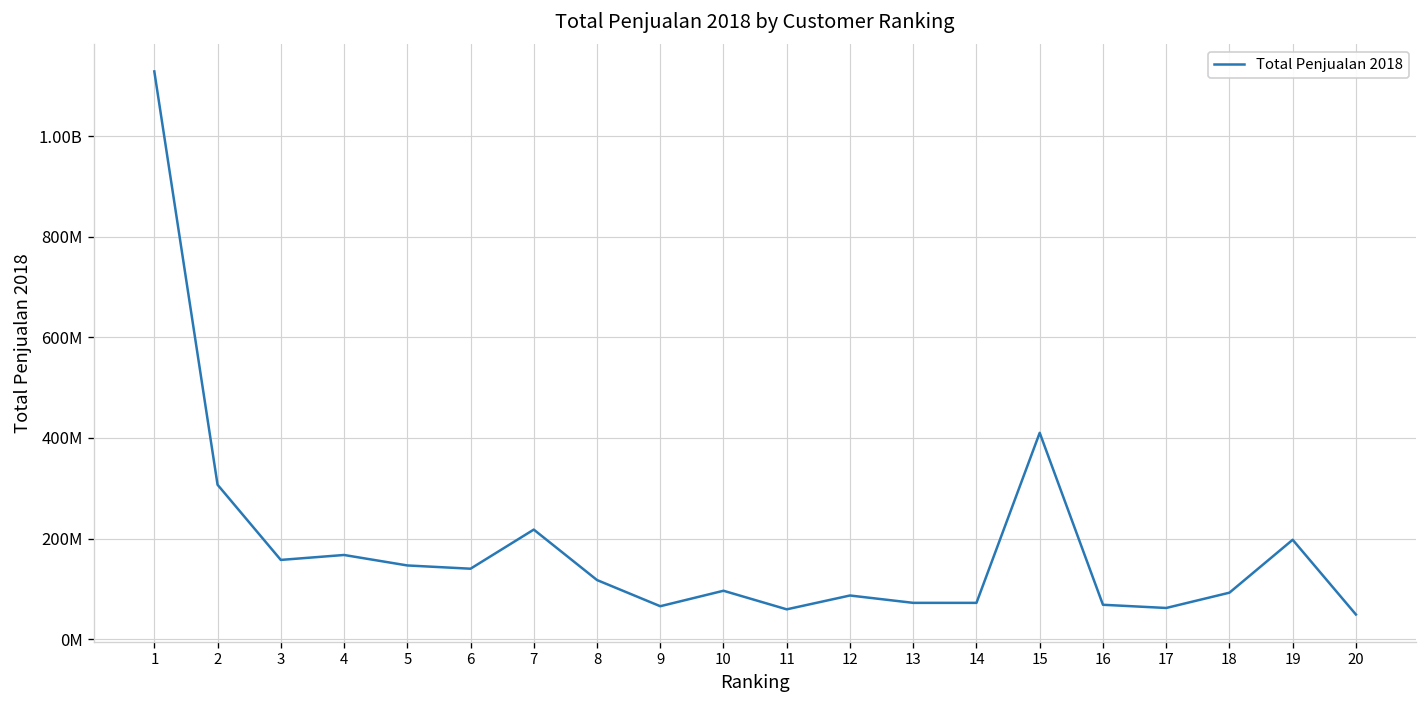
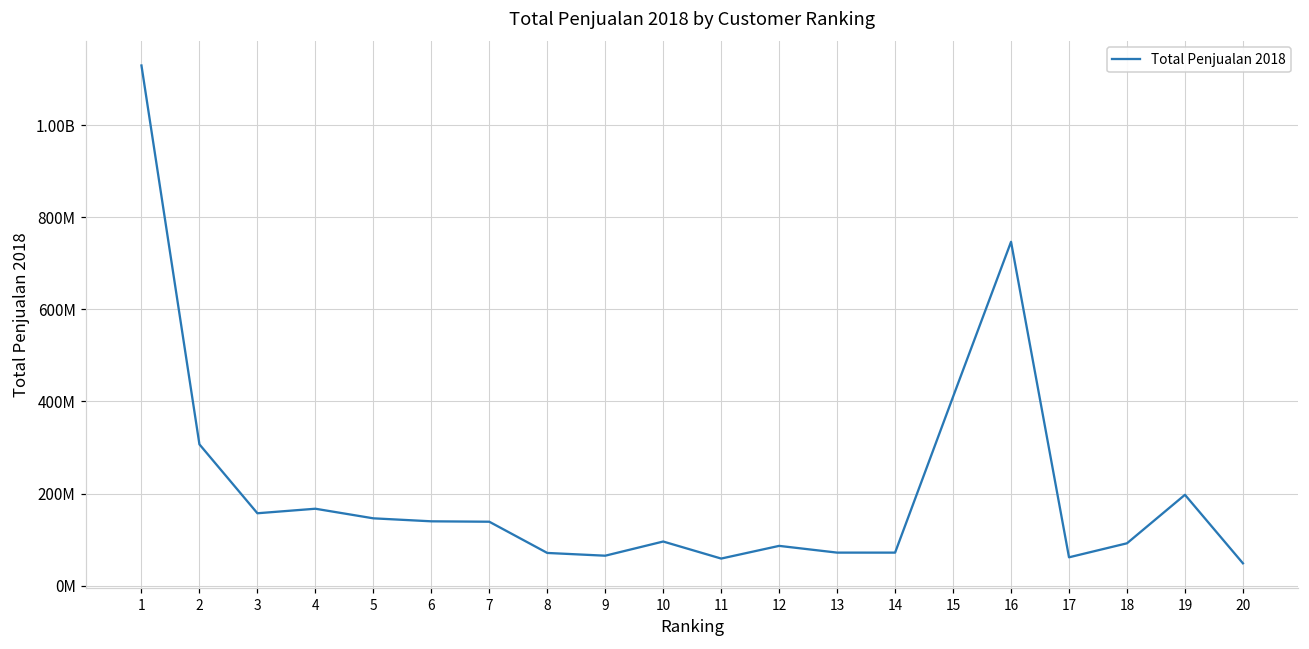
  {
    "1": 1130000000,
    "2": 310000000,
    "3": 160000000,
    "4": 170000000,
    "5": 150000000,
    "6": 140000000,
-   "7": 220000000,
-   "8": 120000000,
+   "7": 140000000,
+   "8": 70000000,
    "9": 70000000,
    "10": 100000000,
    "11": 60000000,
    "12": 90000000,
    "13": 70000000,
    "14": 70000000,
    "15": 410000000,
-   "16": 70000000,
+   "16": 750000000,
    "17": 60000000,
    "18": 90000000,
    "19": 200000000,
    "20": 50000000
  }
